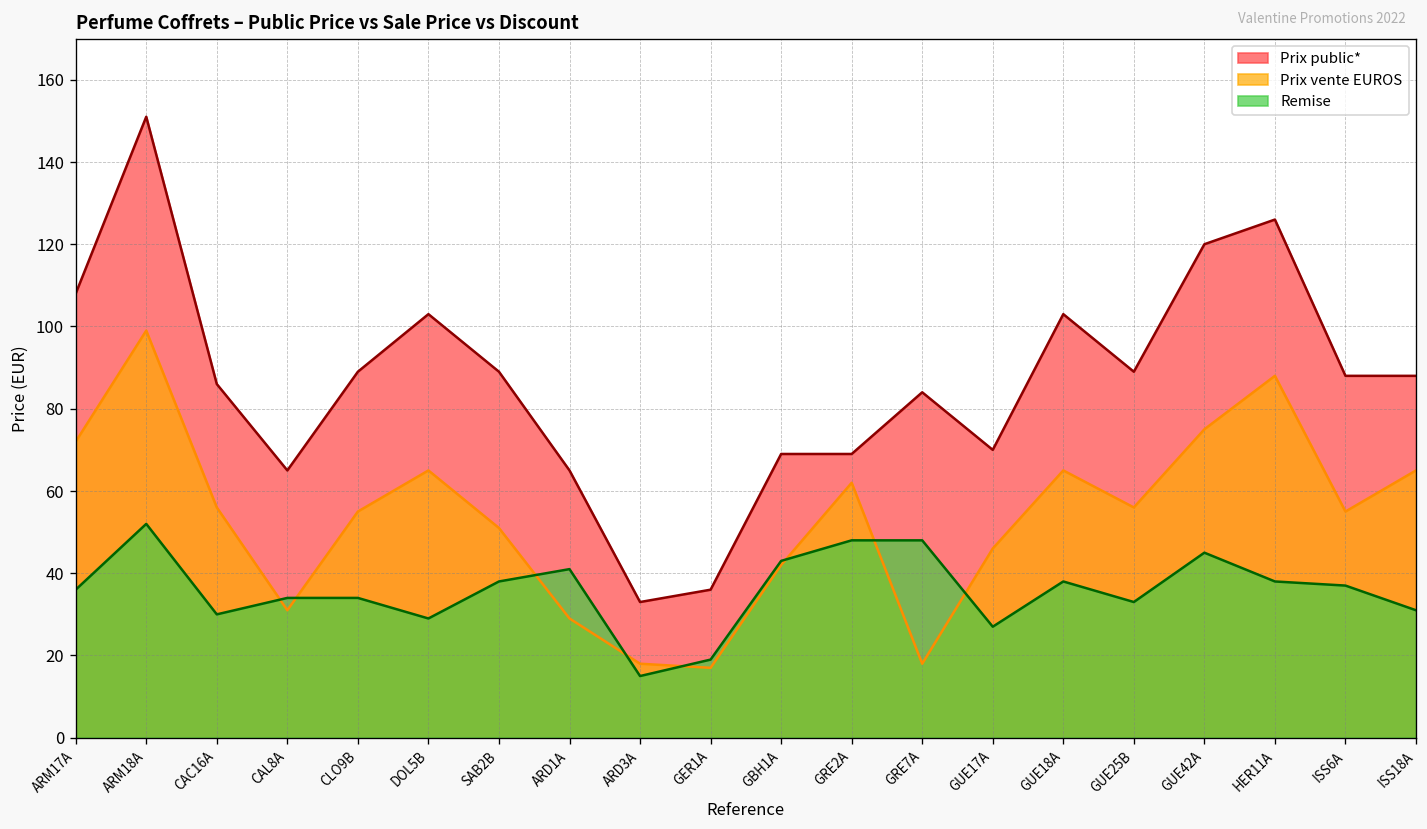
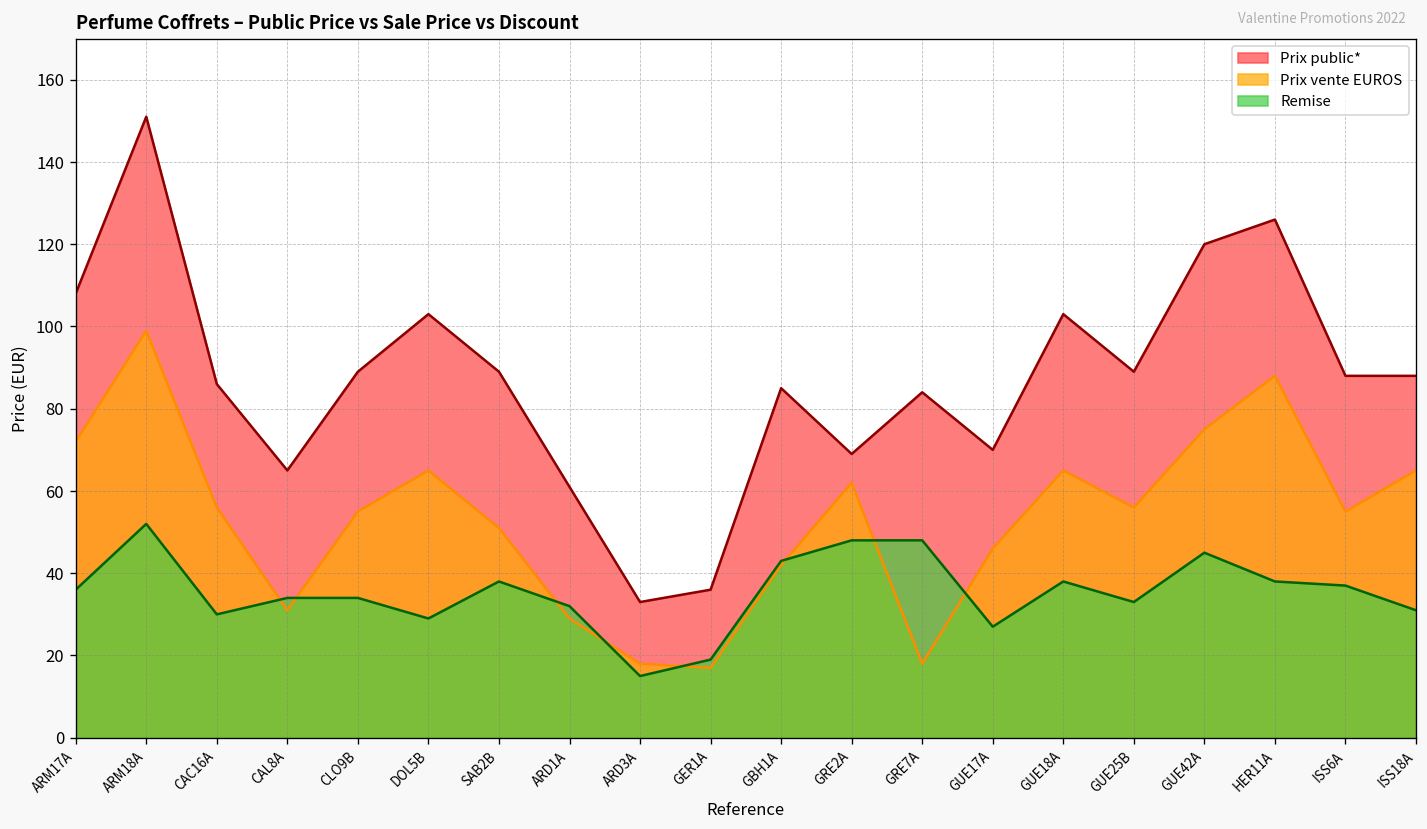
  {
    "Prix public*": {
      "ARM17A": 108,
      "ARM18A": 151,
      "CAC16A": 86,
      "CAL8A": 65,
      "CLO9B": 89,
      "DOL5B": 103,
      "SAB2B": 89,
-     "ARD1A": 65,
+     "ARD1A": 61,
      "ARD3A": 33,
      "GER1A": 36,
-     "GBH1A": 69,
+     "GBH1A": 85,
      "GRE2A": 69,
      "GRE7A": 84,
      "GUE17A": 70,
      "GUE18A": 103,
      "GUE25B": 89,
      "GUE42A": 120,
      "HER11A": 126,
      "ISS6A": 88,
      "ISS18A": 88
    },
    "Prix vente EUROS": {
      "ARM17A": 72,
      "ARM18A": 99,
      "CAC16A": 56,
      "CAL8A": 31,
      "CLO9B": 55,
      "DOL5B": 65,
      "SAB2B": 51,
      "ARD1A": 29,
      "ARD3A": 18,
      "GER1A": 17,
      "GBH1A": 42,
      "GRE2A": 62,
      "GRE7A": 18,
      "GUE17A": 46,
      "GUE18A": 65,
      "GUE25B": 56,
      "GUE42A": 75,
      "HER11A": 88,
      "ISS6A": 55,
      "ISS18A": 65
    },
    "Remise": {
      "ARM17A": 36,
      "ARM18A": 52,
      "CAC16A": 30,
      "CAL8A": 34,
      "CLO9B": 34,
      "DOL5B": 29,
      "SAB2B": 38,
-     "ARD1A": 41,
+     "ARD1A": 32,
      "ARD3A": 15,
      "GER1A": 19,
      "GBH1A": 43,
      "GRE2A": 48,
      "GRE7A": 48,
      "GUE17A": 27,
      "GUE18A": 38,
      "GUE25B": 33,
      "GUE42A": 45,
      "HER11A": 38,
      "ISS6A": 37,
      "ISS18A": 31
    }
  }
